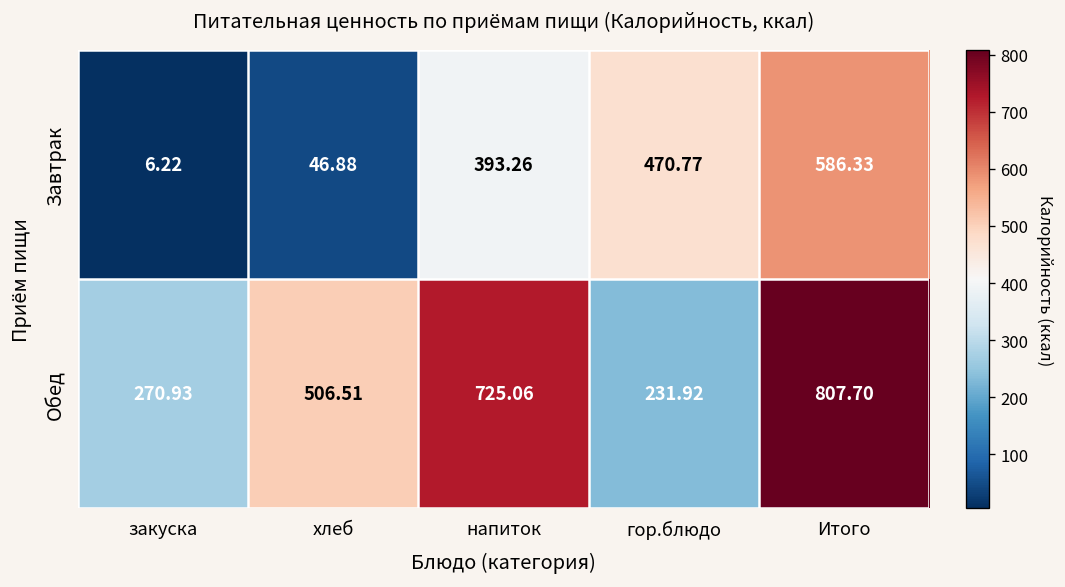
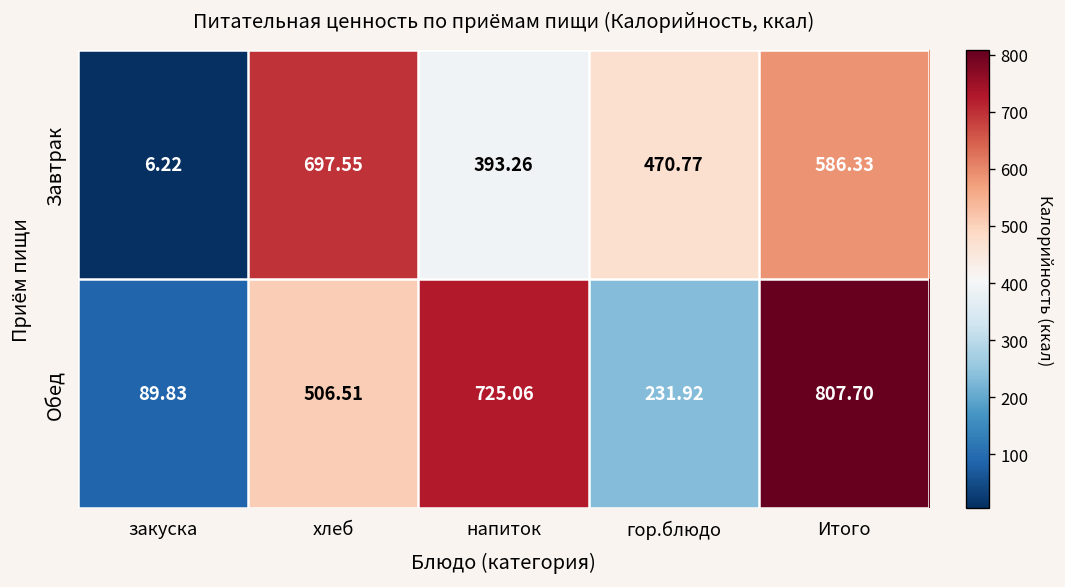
  {
    "Завтрак": {
      "закуска": 6.22,
-     "хлеб": 46.88,
+     "хлеб": 697.55,
      "напиток": 393.26,
      "гор.блюдо": 470.77,
      "Итого": 586.33
    },
    "Обед": {
-     "закуска": 270.93,
+     "закуска": 89.83,
      "хлеб": 506.51,
      "напиток": 725.06,
      "гор.блюдо": 231.92,
      "Итого": 807.70
    }
  }
